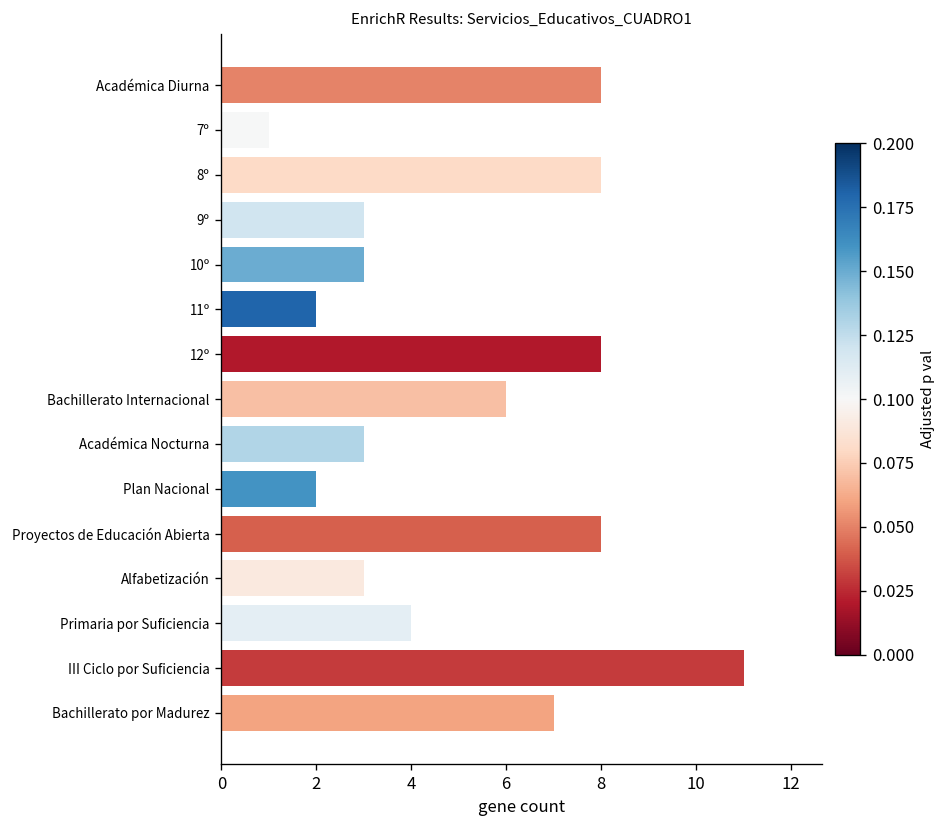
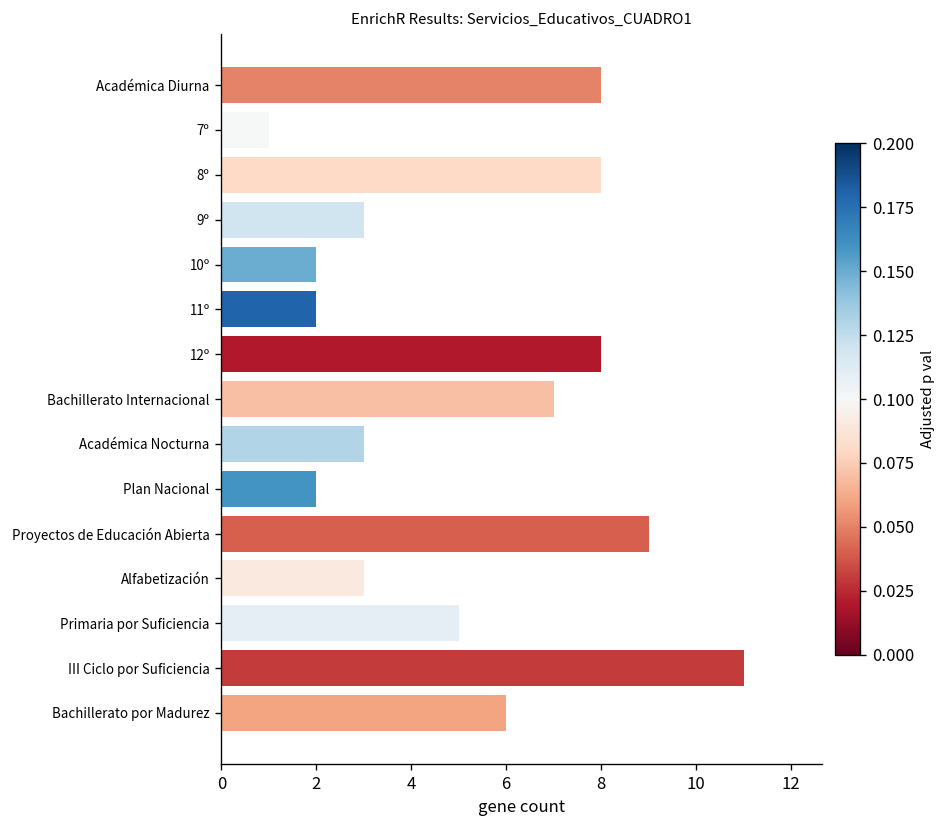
  {
    "Académica Diurna": 8,
    "7º": 1,
    "8º": 8,
    "9º": 3,
-   "10º": 3,
+   "10º": 2,
    "11º": 2,
    "12º": 8,
-   "Bachillerato Internacional": 6,
+   "Bachillerato Internacional": 7,
    "Académica Nocturna": 3,
    "Plan Nacional": 2,
-   "Proyectos de Educación Abierta": 8,
+   "Proyectos de Educación Abierta": 9,
    "Alfabetización": 3,
-   "Primaria por Suficiencia": 4,
+   "Primaria por Suficiencia": 5,
    "III Ciclo por Suficiencia": 11,
-   "Bachillerato por Madurez": 7
+   "Bachillerato por Madurez": 6
  }
